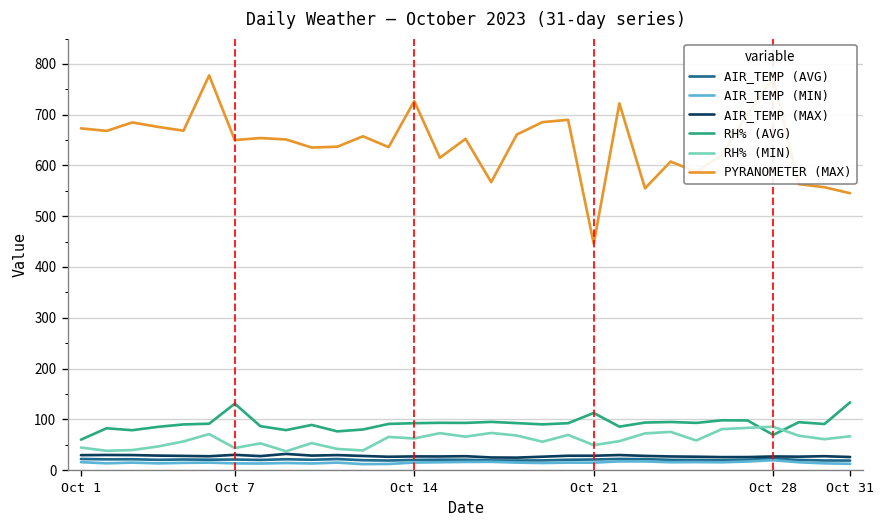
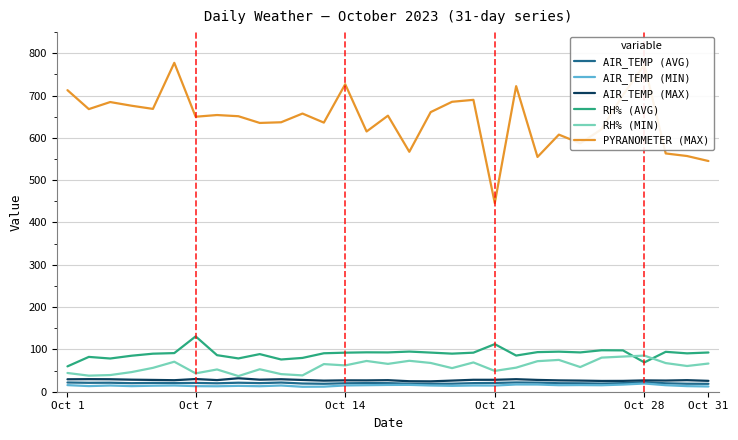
  {
    "AIR_TEMP (AVG)": {
      "Oct 1": 20,
      "Oct 7": 20,
      "Oct 21": 20,
      "Oct 31": 20
    },
    "AIR_TEMP (MAX)": {
      "Oct 1": 30,
      "Oct 7": 30,
      "Oct 14": 30,
      "Oct 21": 30,
      "Oct 31": 30
    },
    "RH% (AVG)": {
      "Oct 1": 60,
      "Oct 7": 130,
      "Oct 14": 90,
      "Oct 21": 110,
      "Oct 28": 70,
-     "Oct 31": 130
+     "Oct 31": 90
    },
    "PYRANOMETER (MAX)": {
-     "Oct 1": 670,
+     "Oct 1": 710,
      "Oct 7": 650,
      "Oct 14": 730,
      "Oct 21": 450,
      "Oct 31": 550
    }
  }
